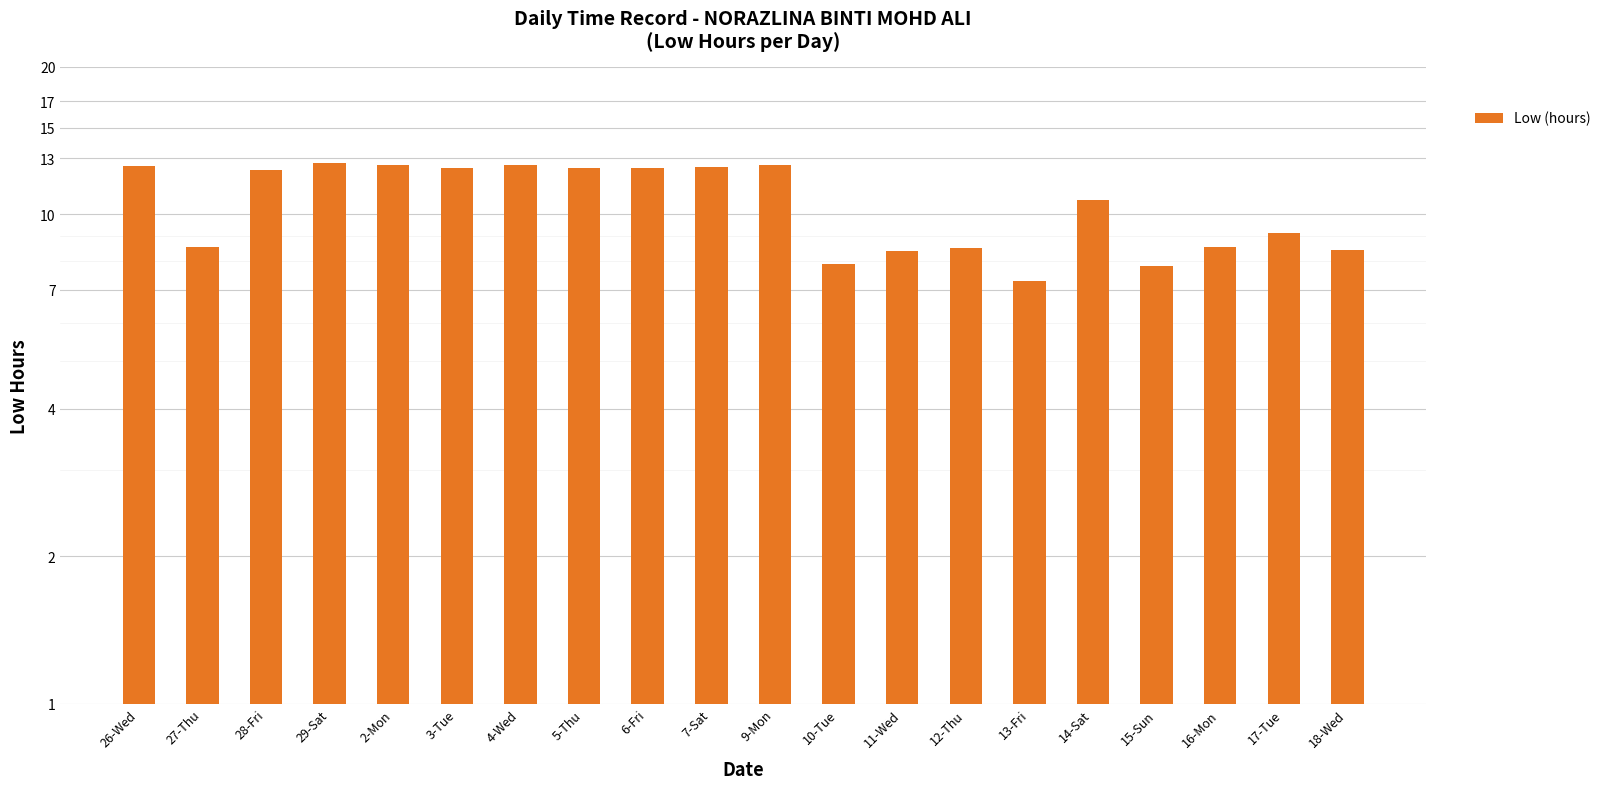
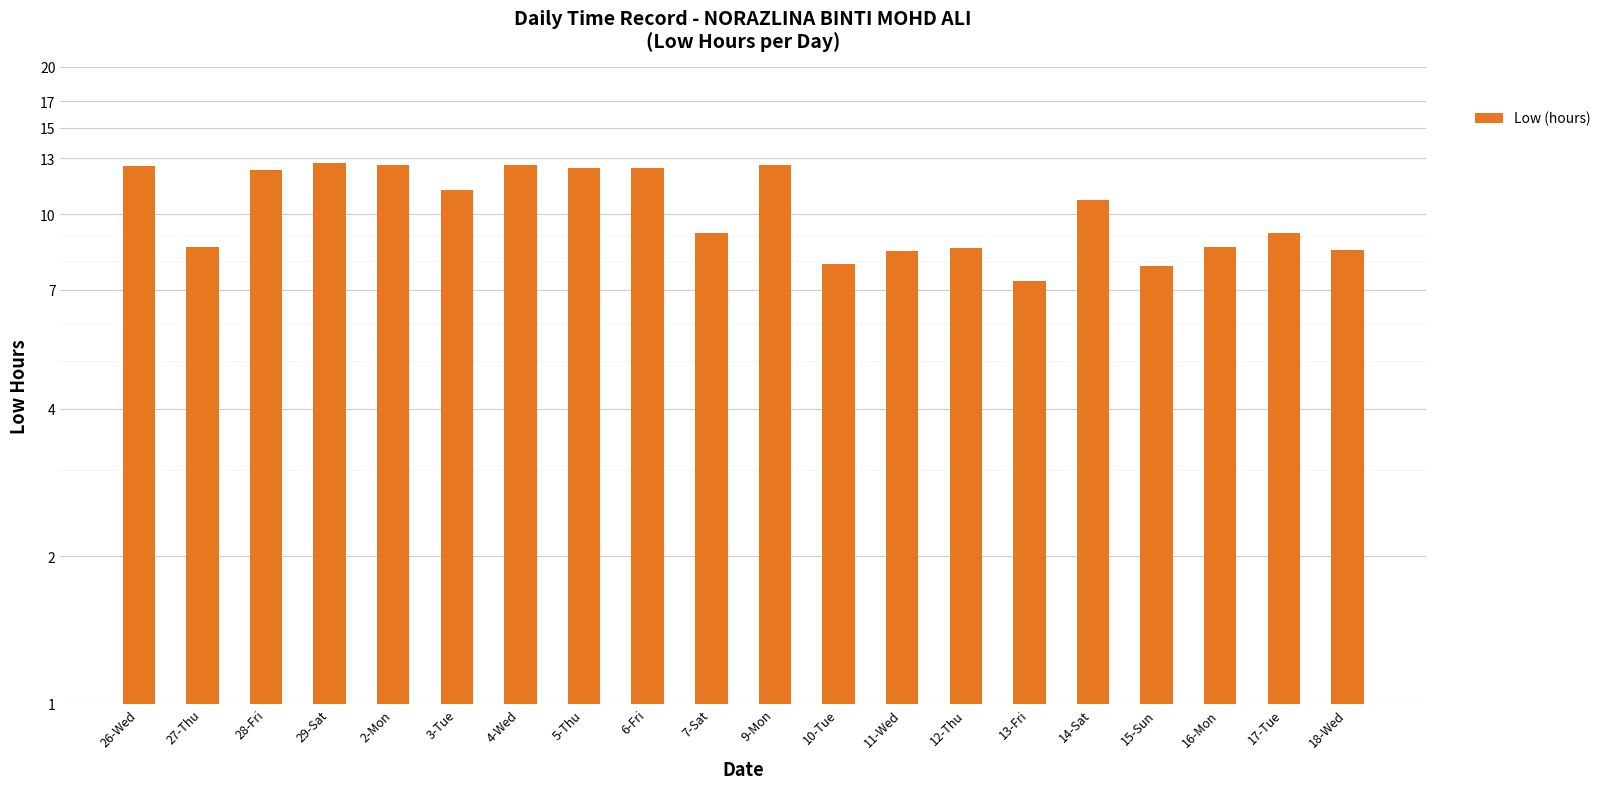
  {
    "26-Wed": 12.6,
    "27-Thu": 8.6,
    "28-Fri": 12.3,
    "29-Sat": 12.7,
    "2-Mon": 12.6,
-   "3-Tue": 12.4,
+   "3-Tue": 11.2,
    "4-Wed": 12.6,
    "5-Thu": 12.4,
    "6-Fri": 12.4,
-   "7-Sat": 12.5,
+   "7-Sat": 9.2,
    "9-Mon": 12.6,
    "10-Tue": 7.9,
    "11-Wed": 8.4,
    "12-Thu": 8.5,
    "13-Fri": 7.3,
    "14-Sat": 10.7,
    "15-Sun": 7.8,
    "16-Mon": 8.6,
    "17-Tue": 9.1,
    "18-Wed": 8.5
  }
